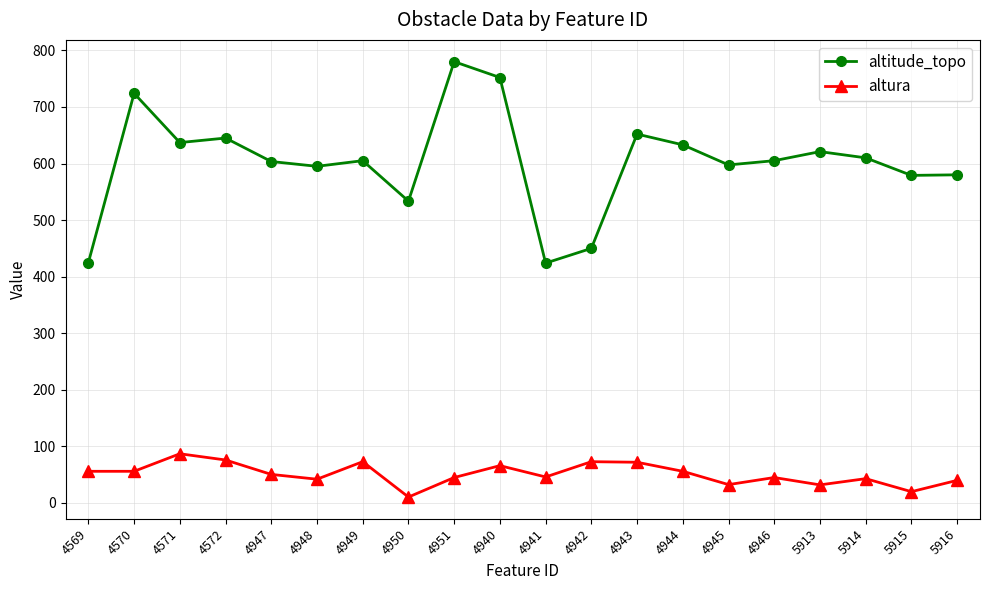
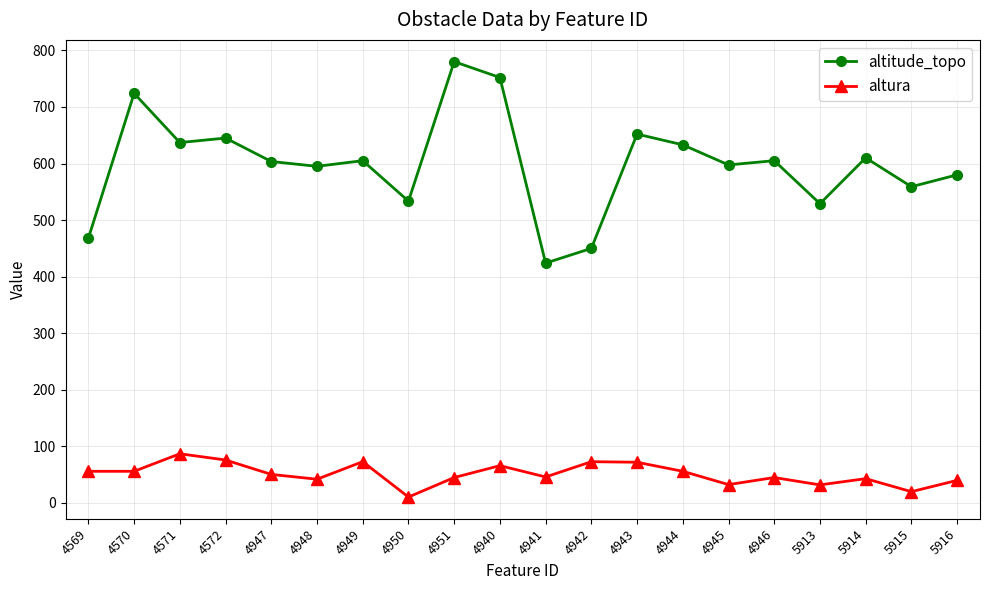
  {
    "altitude_topo": {
-     "4569": 430,
+     "4569": 470,
      "4570": 720,
      "4571": 640,
      "4572": 650,
      "4947": 600,
      "4948": 600,
      "4949": 610,
      "4950": 530,
      "4951": 780,
      "4940": 750,
      "4941": 420,
      "4942": 450,
      "4943": 650,
      "4944": 630,
      "4945": 600,
      "4946": 610,
-     "5913": 620,
+     "5913": 530,
      "5914": 610,
-     "5915": 580,
+     "5915": 560,
      "5916": 580
    },
    "altura": {
      "4569": 60,
      "4570": 60,
      "4571": 90,
      "4572": 80,
      "4947": 50,
      "4948": 40,
      "4949": 70,
      "4950": 10,
      "4951": 50,
      "4940": 70,
      "4941": 50,
      "4942": 70,
      "4943": 70,
      "4944": 60,
      "4945": 30,
      "4946": 50,
      "5913": 30,
      "5914": 40,
      "5915": 20,
      "5916": 40
    }
  }
